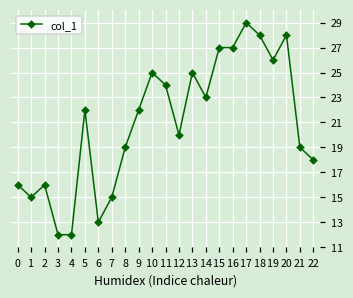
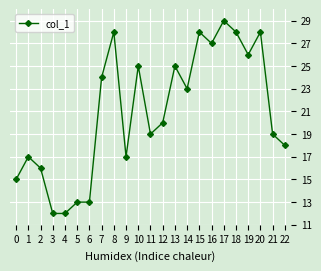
  {
-   "0": 16,
-   "1": 15,
+   "0": 15,
+   "1": 17,
    "2": 16,
    "3": 12,
    "4": 12,
-   "5": 22,
+   "5": 13,
    "6": 13,
-   "7": 15,
-   "8": 19,
-   "9": 22,
+   "7": 24,
+   "8": 28,
+   "9": 17,
    "10": 25,
-   "11": 24,
+   "11": 19,
    "12": 20,
    "13": 25,
    "14": 23,
-   "15": 27,
+   "15": 28,
    "16": 27,
    "17": 29,
    "18": 28,
    "19": 26,
    "20": 28,
    "21": 19,
    "22": 18
  }
